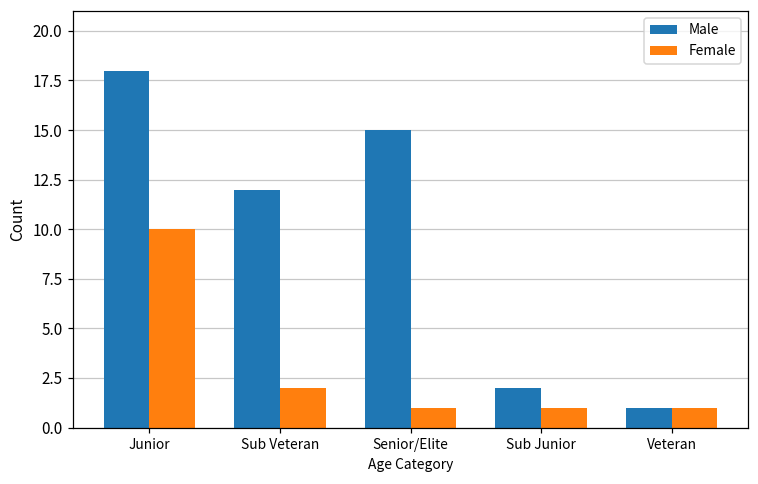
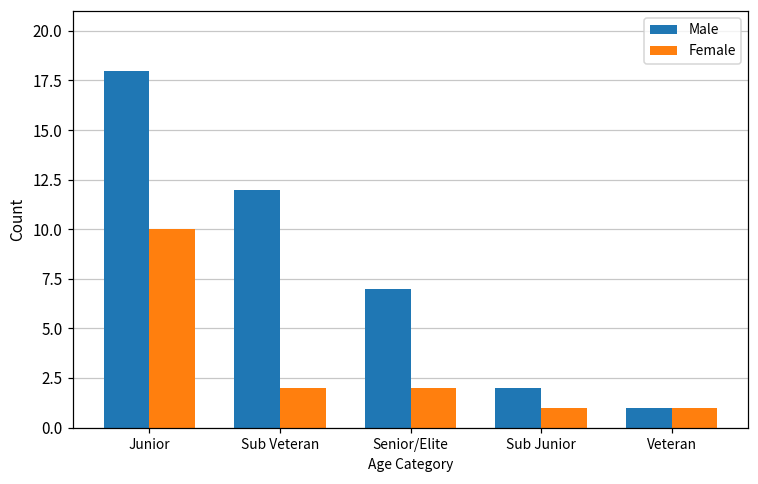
  {
    "Male": {
      "Junior": 18,
      "Sub Veteran": 12,
-     "Senior/Elite": 15,
+     "Senior/Elite": 7,
      "Sub Junior": 2,
      "Veteran": 1
    },
    "Female": {
      "Junior": 10,
      "Sub Veteran": 2,
-     "Senior/Elite": 1,
+     "Senior/Elite": 2,
      "Sub Junior": 1,
      "Veteran": 1
    }
  }
